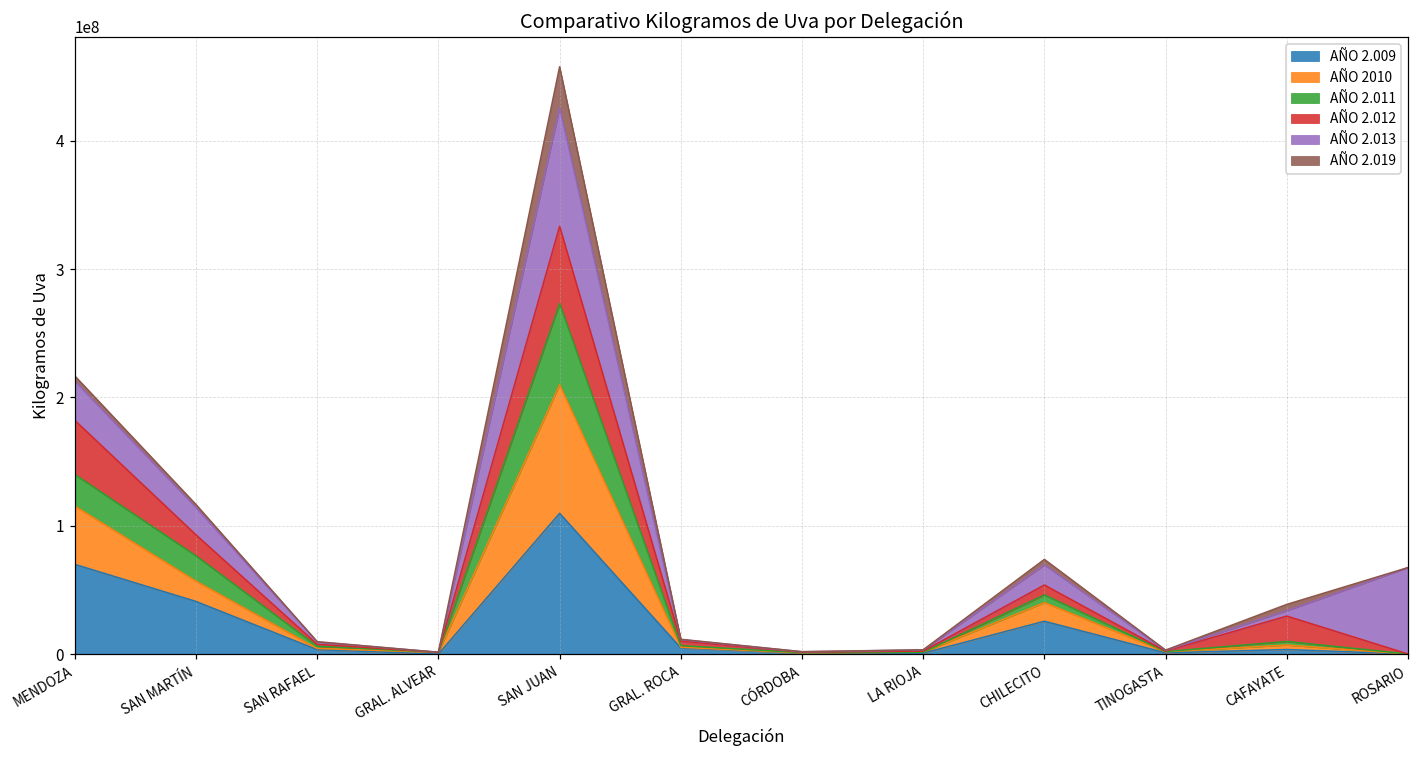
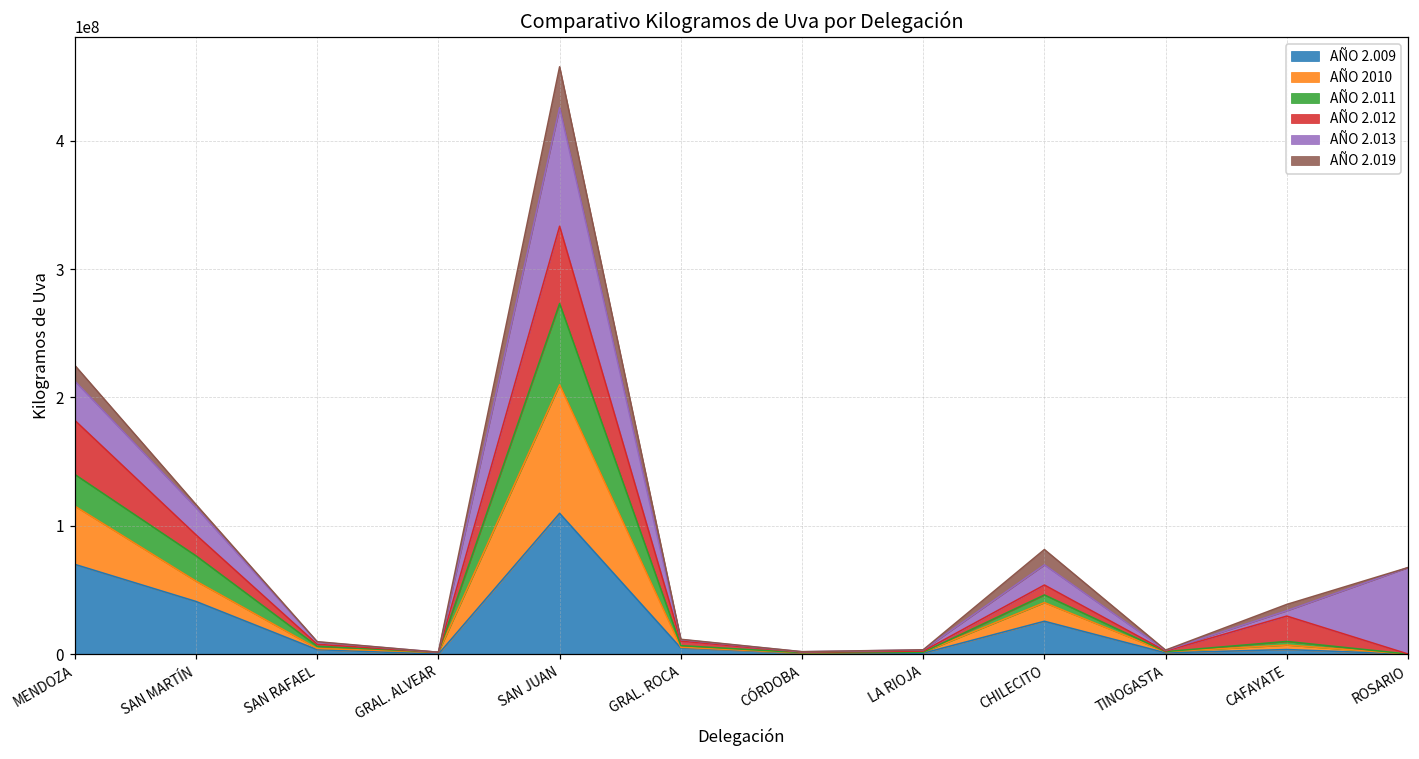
  {
    "AÑO 2.009": {
      "MENDOZA": 70000000,
      "SAN MARTÍN": 41000000,
      "SAN JUAN": 110000000,
      "CHILECITO": 26000000,
      "CAFAYATE": 4000000
    },
    "AÑO 2010": {
      "MENDOZA": 45000000,
      "SAN MARTÍN": 16000000,
      "SAN JUAN": 100000000,
      "CHILECITO": 15000000,
      "CAFAYATE": 4000000
    },
    "AÑO 2.011": {
      "MENDOZA": 25000000,
      "SAN MARTÍN": 20000000,
      "SAN JUAN": 63000000,
      "CHILECITO": 6000000,
      "CAFAYATE": 3000000
    },
    "AÑO 2.012": {
      "MENDOZA": 42000000,
      "SAN MARTÍN": 16000000,
      "SAN JUAN": 60000000,
      "CHILECITO": 8000000,
      "CAFAYATE": 20000000
    },
    "AÑO 2.013": {
      "MENDOZA": 31000000,
      "SAN MARTÍN": 21000000,
      "SAN JUAN": 92000000,
      "CHILECITO": 16000000,
      "CAFAYATE": 4000000
    },
    "AÑO 2.019": {
-     "MENDOZA": 4000000,
+     "MENDOZA": 12000000,
      "SAN MARTÍN": 2000000,
      "SAN JUAN": 32000000,
-     "CHILECITO": 4000000,
+     "CHILECITO": 12000000,
      "CAFAYATE": 5000000
    }
  }
